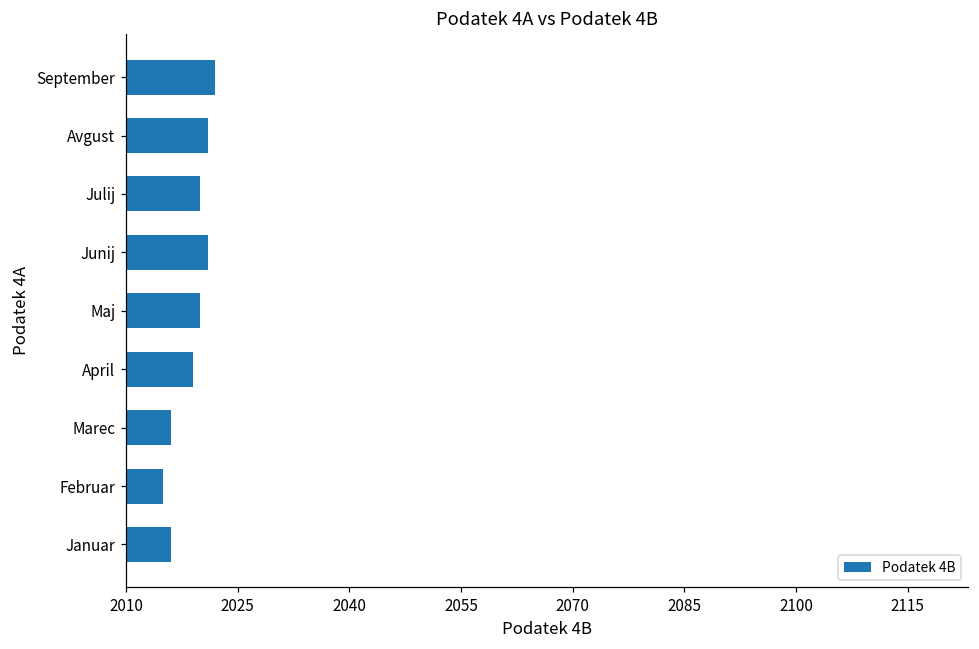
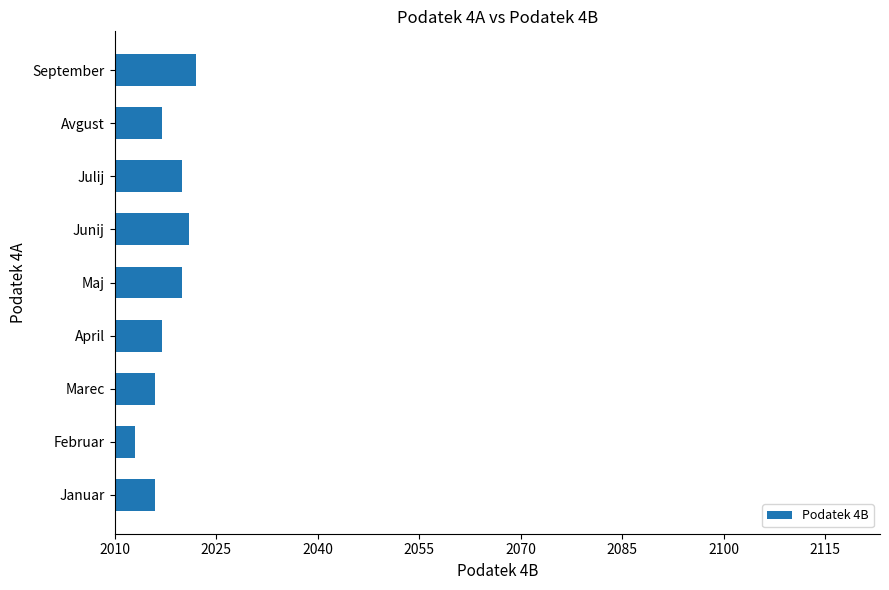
  {
    "September": 2022,
-   "Avgust": 2021,
+   "Avgust": 2017,
    "Julij": 2020,
    "Junij": 2021,
    "Maj": 2020,
-   "April": 2019,
+   "April": 2017,
    "Marec": 2016,
-   "Februar": 2015,
+   "Februar": 2013,
    "Januar": 2016
  }
